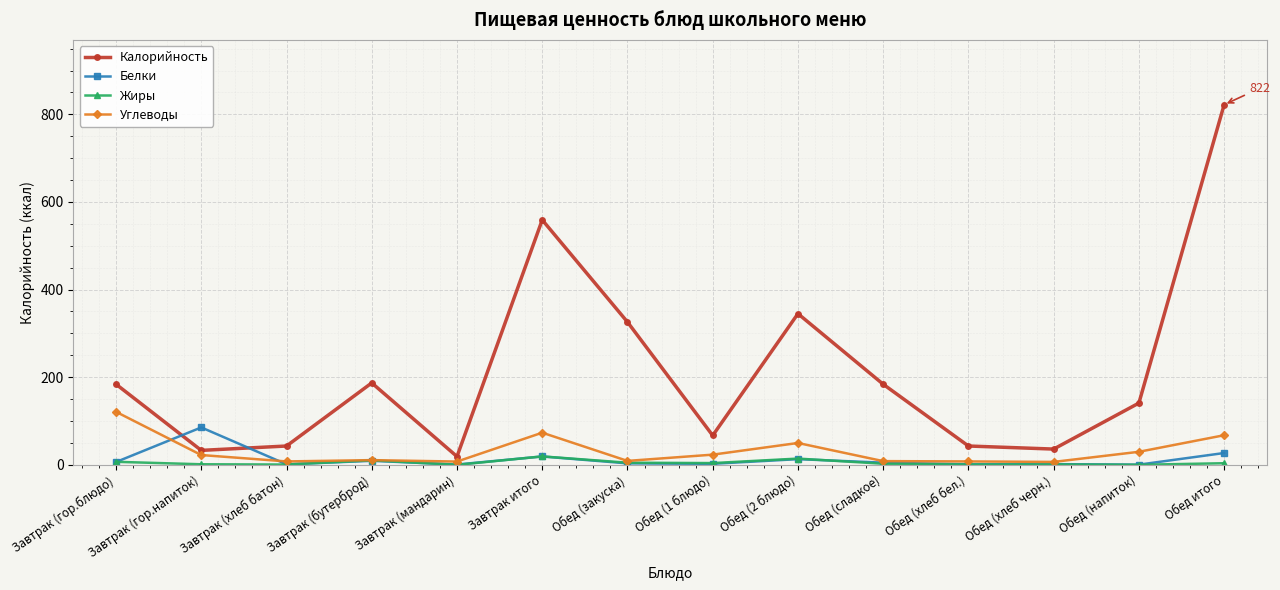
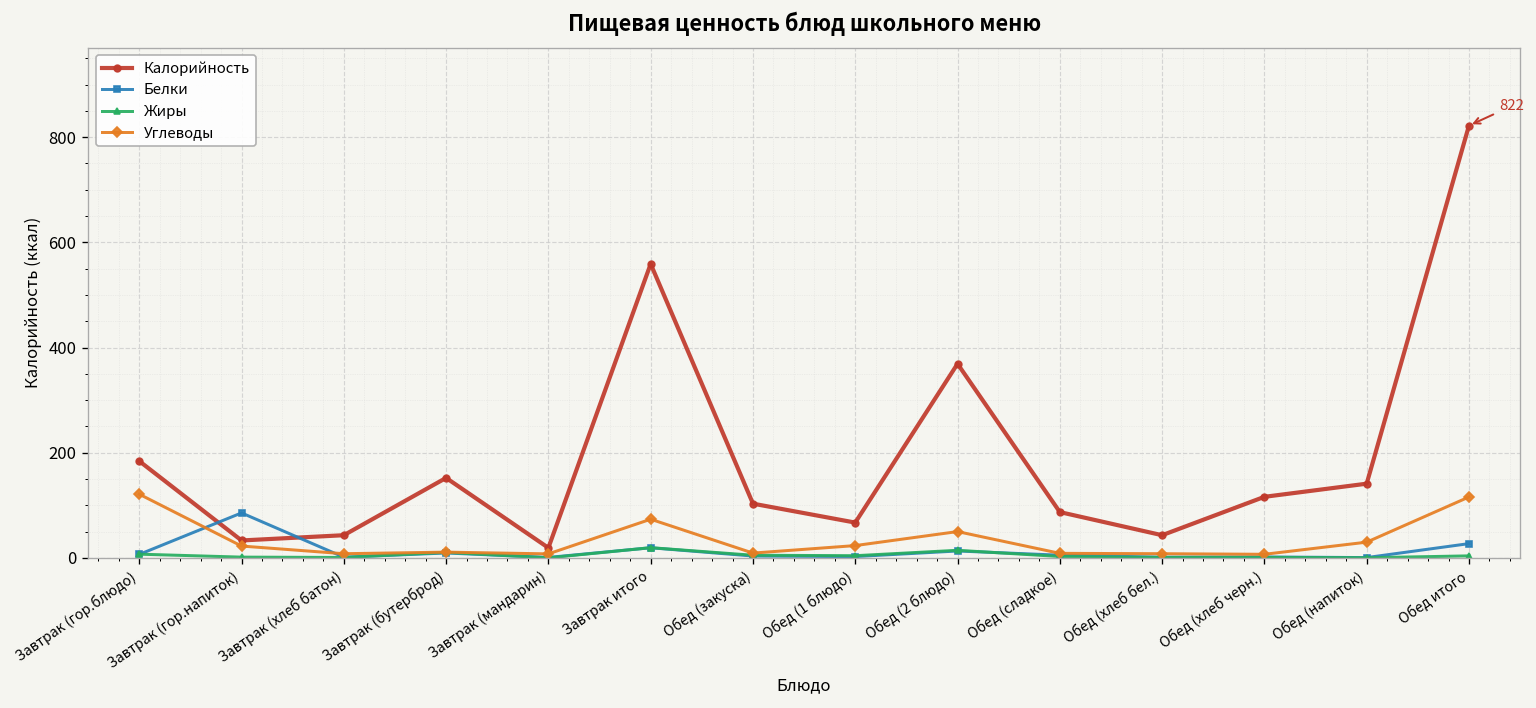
  {
    "Калорийность": {
      "Завтрак (гор.блюдо)": 180,
      "Завтрак (гор.напиток)": 30,
      "Завтрак (хлеб батон)": 40,
-     "Завтрак (бутерброд)": 190,
+     "Завтрак (бутерброд)": 150,
      "Завтрак (мандарин)": 20,
      "Завтрак итого": 560,
-     "Обед (закуска)": 330,
+     "Обед (закуска)": 100,
      "Обед (1 блюдо)": 70,
-     "Обед (2 блюдо)": 350,
-     "Обед (сладкое)": 180,
+     "Обед (2 блюдо)": 370,
+     "Обед (сладкое)": 90,
      "Обед (хлеб бел.)": 40,
-     "Обед (хлеб черн.)": 40,
+     "Обед (хлеб черн.)": 120,
      "Обед (напиток)": 140
    },
    "Белки": {
      "Завтрак (гор.напиток)": 90,
      "Обед итого": 30
    },
    "Жиры": {
      "Завтрак (гор.напиток)": 0,
      "Обед итого": 0
    },
    "Углеводы": {
      "Завтрак (гор.блюдо)": 120,
      "Завтрак (гор.напиток)": 20,
      "Завтрак (хлеб батон)": 10,
      "Завтрак (мандарин)": 10,
      "Завтрак итого": 70,
      "Обед (1 блюдо)": 20,
      "Обед (2 блюдо)": 50,
      "Обед (хлеб бел.)": 10,
      "Обед (напиток)": 30,
-     "Обед итого": 70
+     "Обед итого": 120
    }
  }
